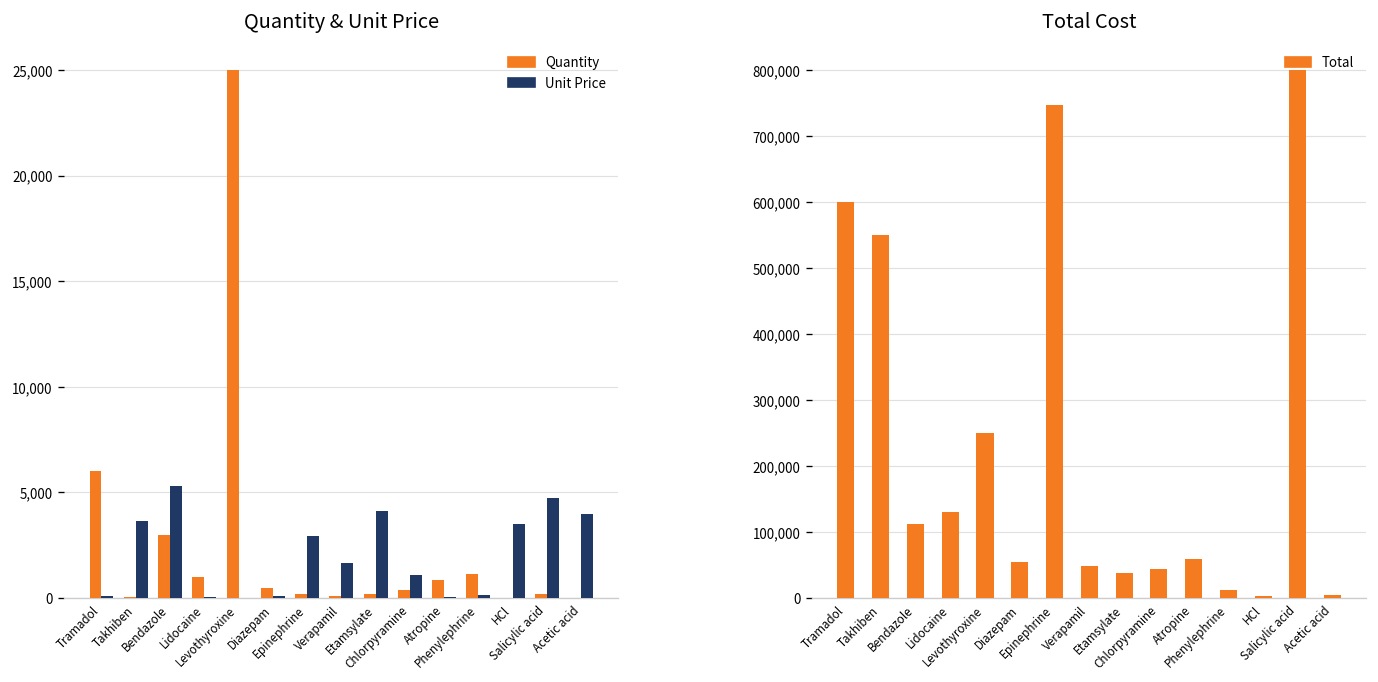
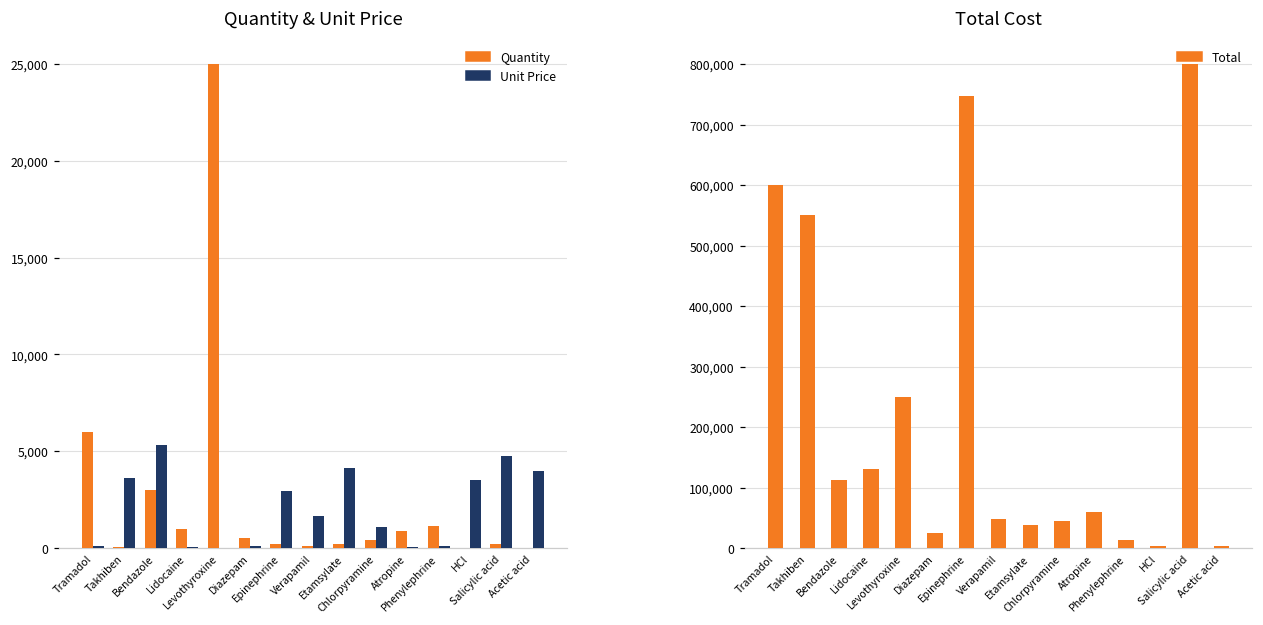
  {
    "Quantity & Unit Price": {
      "Quantity": {
        "Tramadol": "6,000",
        "Bendazole": "3,000",
        "Lidocaine": "1,000",
        "Levothyroxine": "25,000",
        "Diazepam": "500",
        "Epinephrine": "200",
        "Etamsylate": "200",
        "Chlorpyramine": "400",
        "Atropine": "900",
        "Phenylephrine": "1,200",
        "Salicylic acid": "200"
      },
      "Unit Price": {
        "Takhiben": "3,600",
        "Bendazole": "5,300",
        "Epinephrine": "3,000",
        "Verapamil": "1,700",
        "Etamsylate": "4,100",
        "Chlorpyramine": "1,100",
        "HCl": "3,500",
        "Salicylic acid": "4,800",
        "Acetic acid": "4,000"
      }
    },
    "Total Cost": {
      "Tramadol": "600,000",
      "Takhiben": "550,000",
      "Bendazole": "110,000",
      "Lidocaine": "130,000",
      "Levothyroxine": "250,000",
-     "Diazepam": "60,000",
+     "Diazepam": "30,000",
      "Epinephrine": "750,000",
      "Verapamil": "50,000",
      "Etamsylate": "40,000",
      "Chlorpyramine": "40,000",
      "Atropine": "60,000",
      "Phenylephrine": "10,000",
      "Salicylic acid": "800,000"
    }
  }
